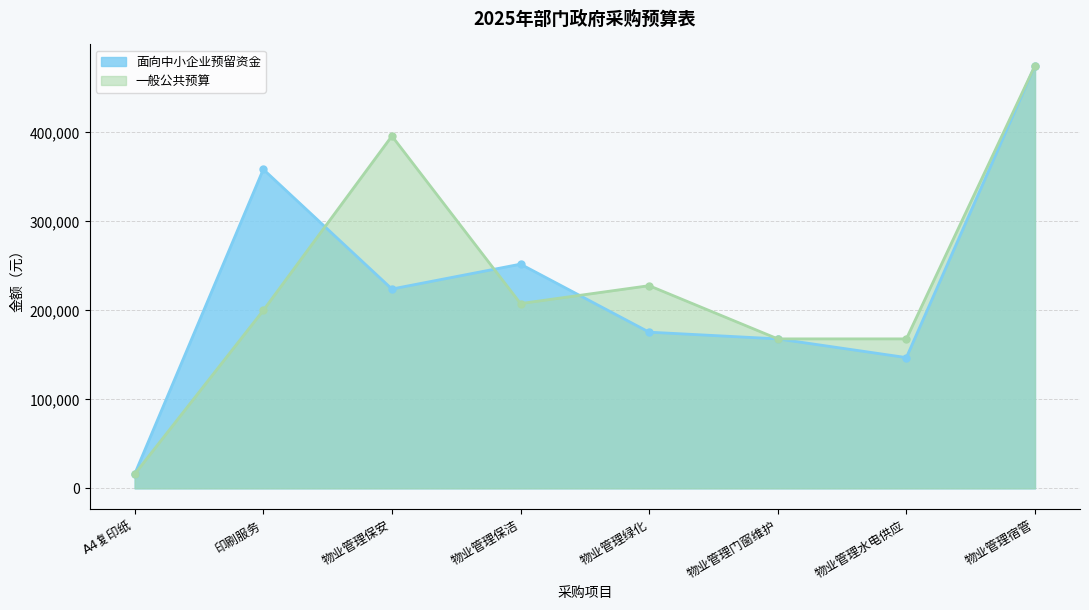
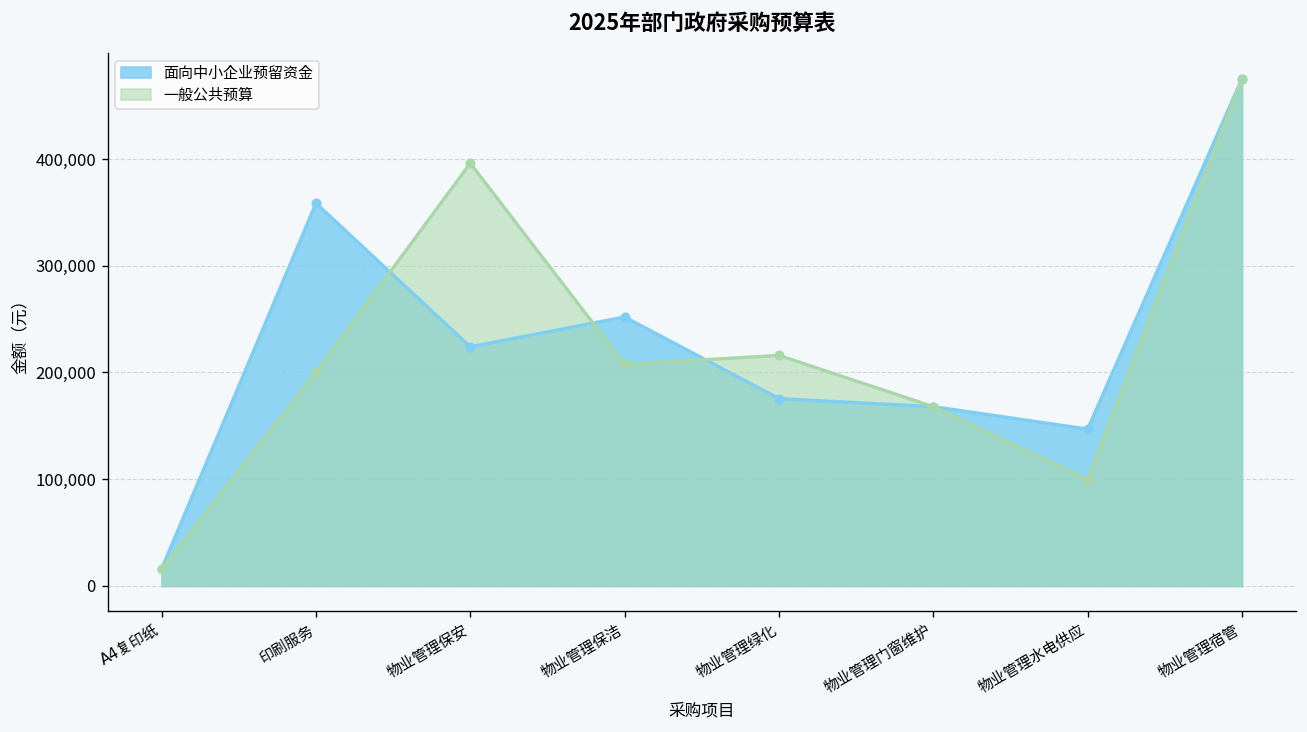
  {
    "面向中小企业预留资金": {
      "印刷服务": "360,000",
      "物业管理保安": "220,000",
      "物业管理保洁": "250,000",
      "物业管理绿化": "180,000",
      "物业管理水电供应": "150,000"
    },
    "一般公共预算": {
      "印刷服务": "200,000",
      "物业管理保安": "400,000",
      "物业管理保洁": "210,000",
-     "物业管理绿化": "230,000",
-     "物业管理水电供应": "170,000"
+     "物业管理绿化": "220,000",
+     "物业管理水电供应": "100,000"
    }
  }
